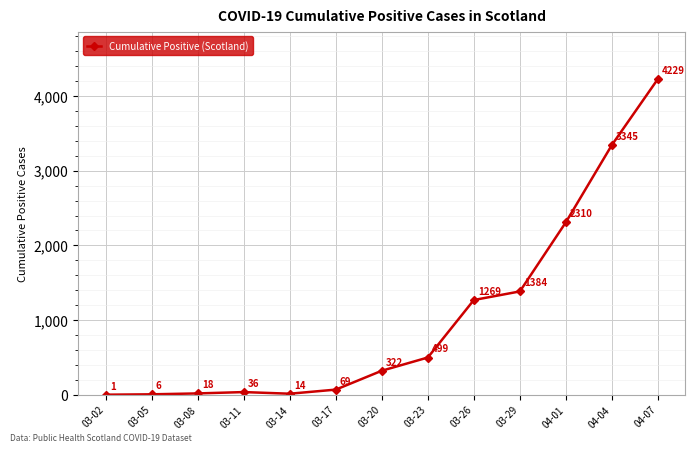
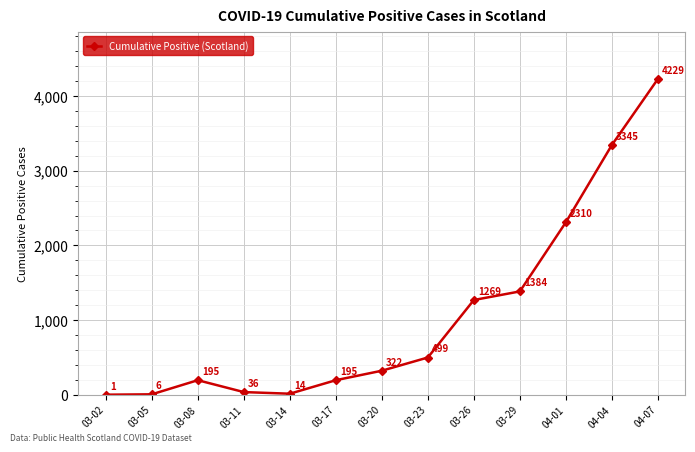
  {
    "03-02": 1,
    "03-05": 6,
-   "03-08": 18,
+   "03-08": 195,
    "03-11": 36,
    "03-14": 14,
-   "03-17": 69,
+   "03-17": 195,
    "03-20": 322,
    "03-23": 499,
    "03-26": 1269,
    "03-29": 1384,
    "04-01": 2310,
    "04-04": 3345,
    "04-07": 4229
  }
